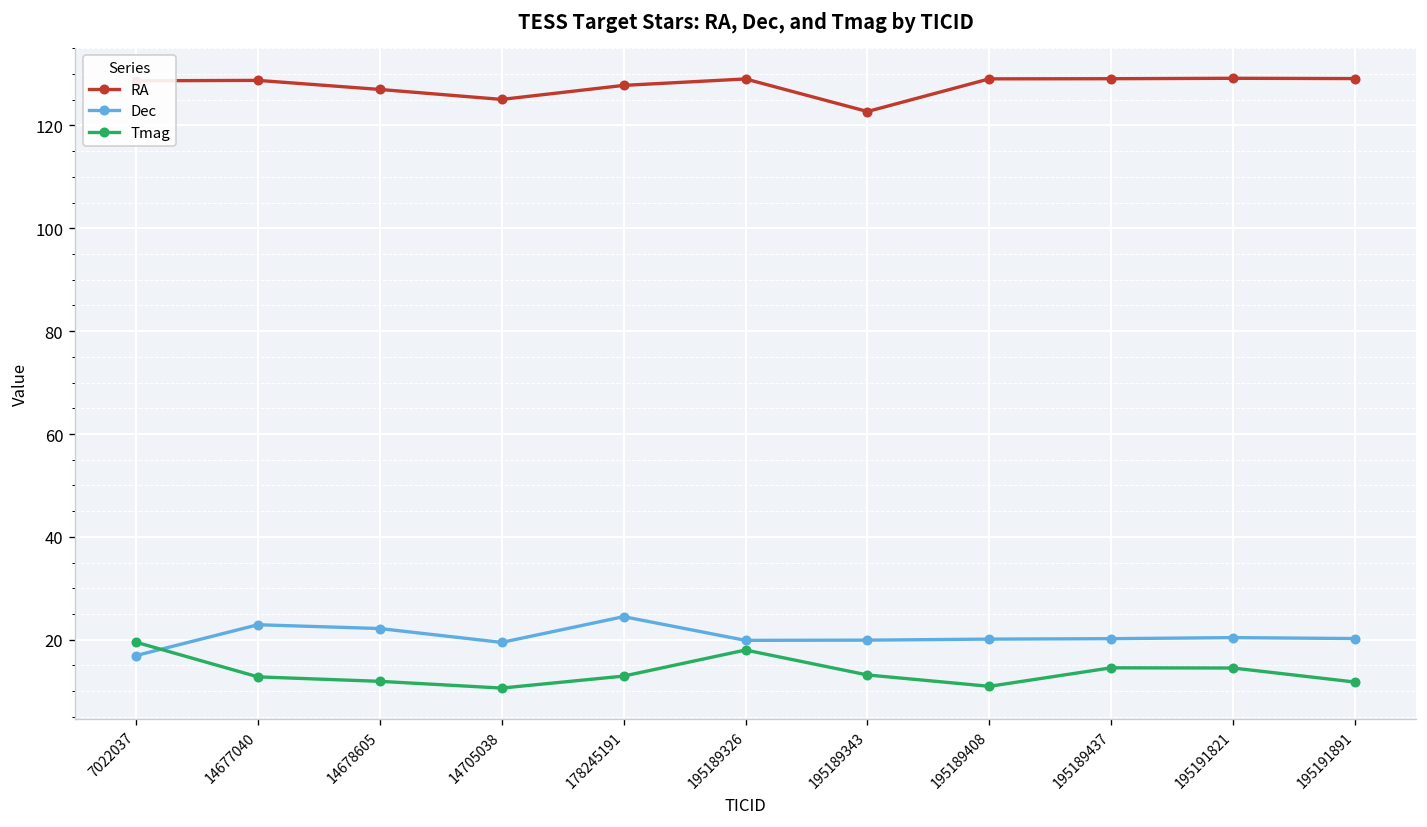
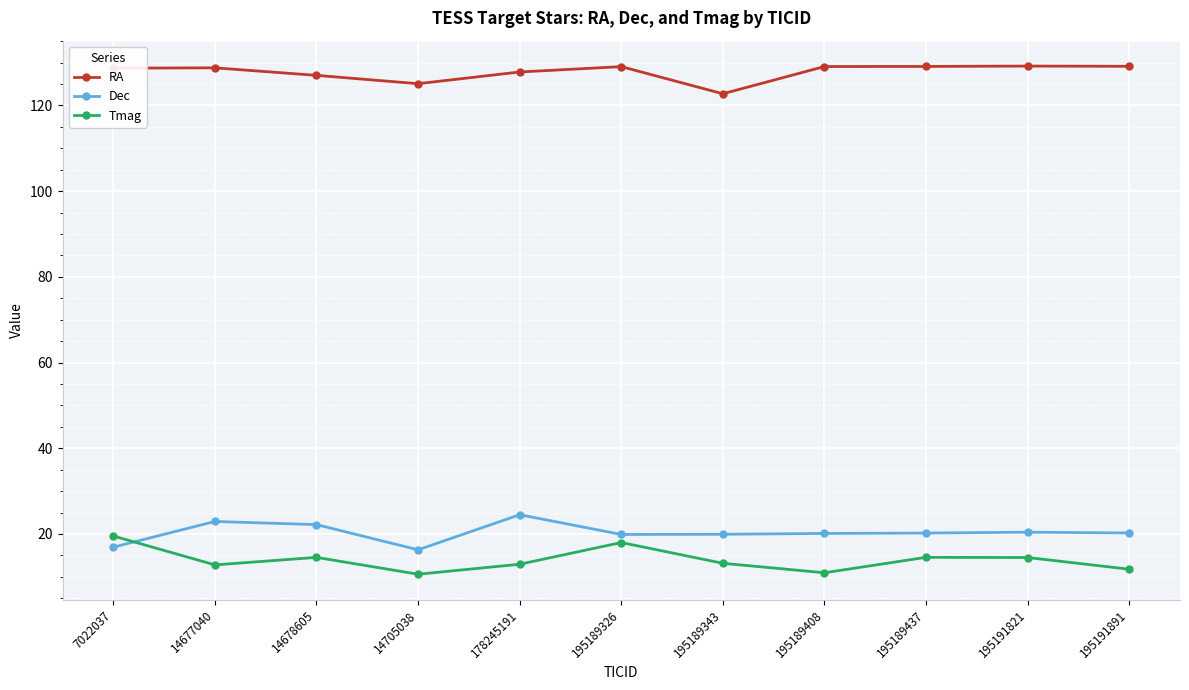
  {
    "RA": {
      "14677040": 129,
      "14678605": 127,
      "14705038": 125,
      "178245191": 128,
      "195189326": 129,
      "195189343": 123,
      "195189408": 129,
      "195189437": 129,
      "195191821": 129,
      "195191891": 129
    },
    "Dec": {
      "7022037": 17,
      "14677040": 23,
      "14678605": 22,
-     "14705038": 19,
+     "14705038": 16,
      "178245191": 24,
      "195189326": 20,
      "195189343": 20,
      "195189408": 20,
      "195189437": 20,
      "195191821": 20,
      "195191891": 20
    },
    "Tmag": {
      "7022037": 20,
      "14677040": 13,
-     "14678605": 12,
+     "14678605": 15,
      "14705038": 11,
      "178245191": 13,
      "195189326": 18,
      "195189343": 13,
      "195189408": 11,
      "195189437": 15,
      "195191821": 15,
      "195191891": 12
    }
  }
